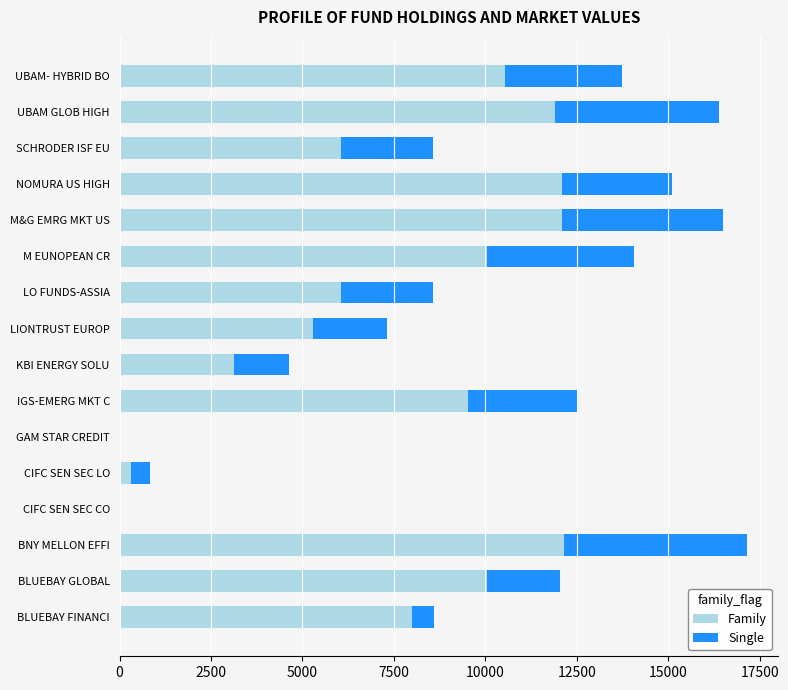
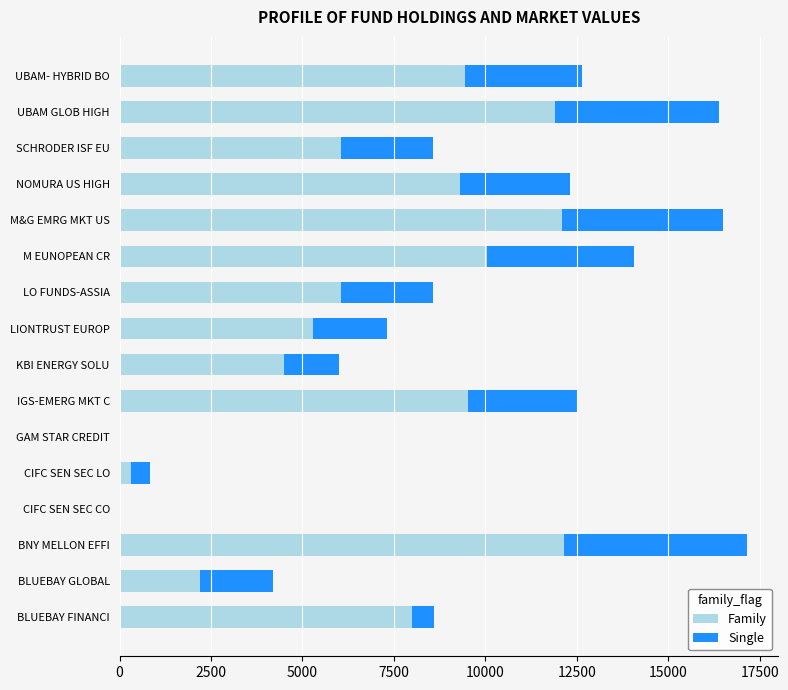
  {
    "Family": {
-     "UBAM- HYBRID BO": 10500,
+     "UBAM- HYBRID BO": 9400,
      "UBAM GLOB HIGH": 11900,
      "SCHRODER ISF EU": 6100,
-     "NOMURA US HIGH": 12100,
+     "NOMURA US HIGH": 9300,
      "M&G EMRG MKT US": 12100,
      "M EUNOPEAN CR": 10100,
      "LO FUNDS-ASSIA": 6100,
      "LIONTRUST EUROP": 5300,
-     "KBI ENERGY SOLU": 3100,
+     "KBI ENERGY SOLU": 4500,
      "IGS-EMERG MKT C": 9500,
      "GAM STAR CREDIT": 0,
      "CIFC SEN SEC LO": 300,
      "CIFC SEN SEC CO": 0,
      "BNY MELLON EFFI": 12100,
-     "BLUEBAY GLOBAL": 10100,
+     "BLUEBAY GLOBAL": 2200,
      "BLUEBAY FINANCI": 8000
    },
    "Single": {
      "UBAM- HYBRID BO": 3200,
      "UBAM GLOB HIGH": 4500,
      "SCHRODER ISF EU": 2500,
      "NOMURA US HIGH": 3000,
      "M&G EMRG MKT US": 4400,
      "M EUNOPEAN CR": 4000,
      "LO FUNDS-ASSIA": 2500,
      "LIONTRUST EUROP": 2000,
      "KBI ENERGY SOLU": 1500,
      "IGS-EMERG MKT C": 3000,
      "GAM STAR CREDIT": 0,
      "CIFC SEN SEC LO": 500,
      "CIFC SEN SEC CO": 0,
      "BNY MELLON EFFI": 5000,
      "BLUEBAY GLOBAL": 2000,
      "BLUEBAY FINANCI": 600
    }
  }
